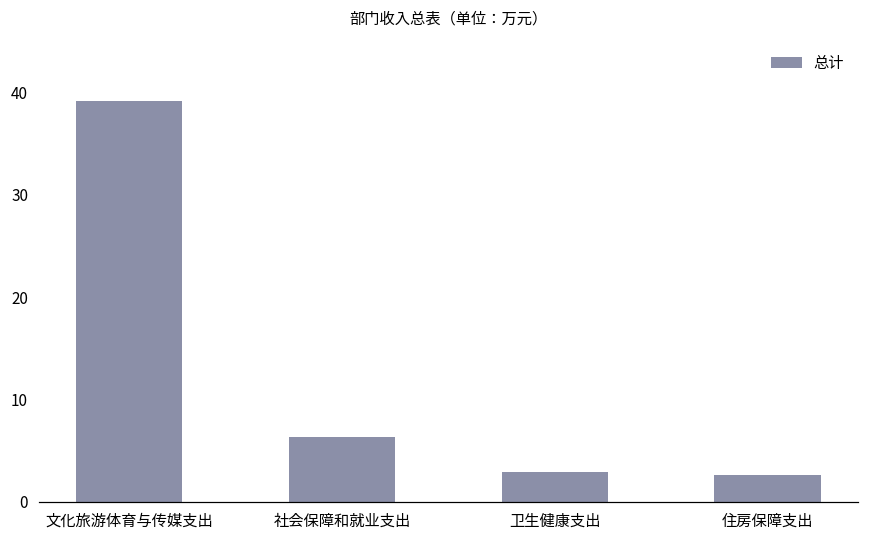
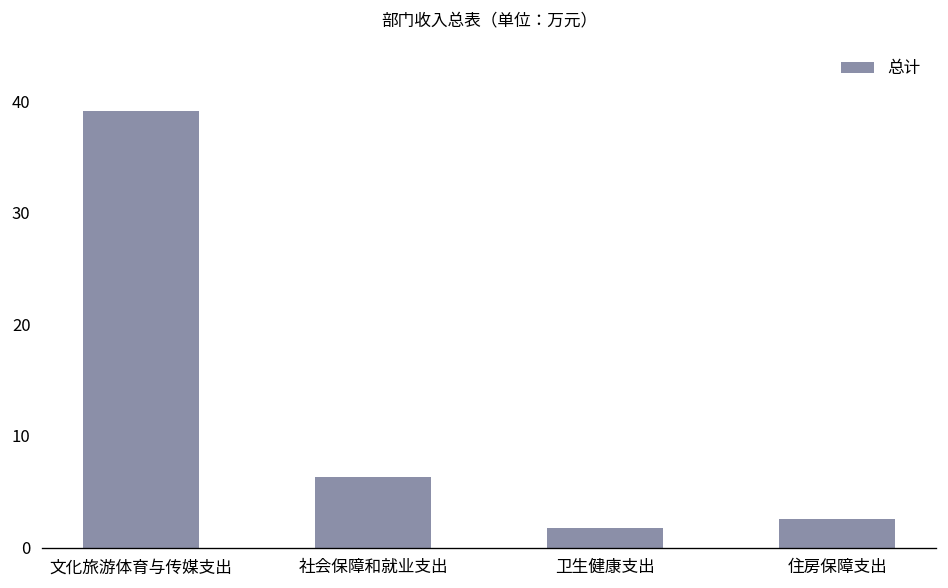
  {
    "文化旅游体育与传媒支出": 39,
    "社会保障和就业支出": 6,
-   "卫生健康支出": 3,
+   "卫生健康支出": 2,
    "住房保障支出": 3
  }
